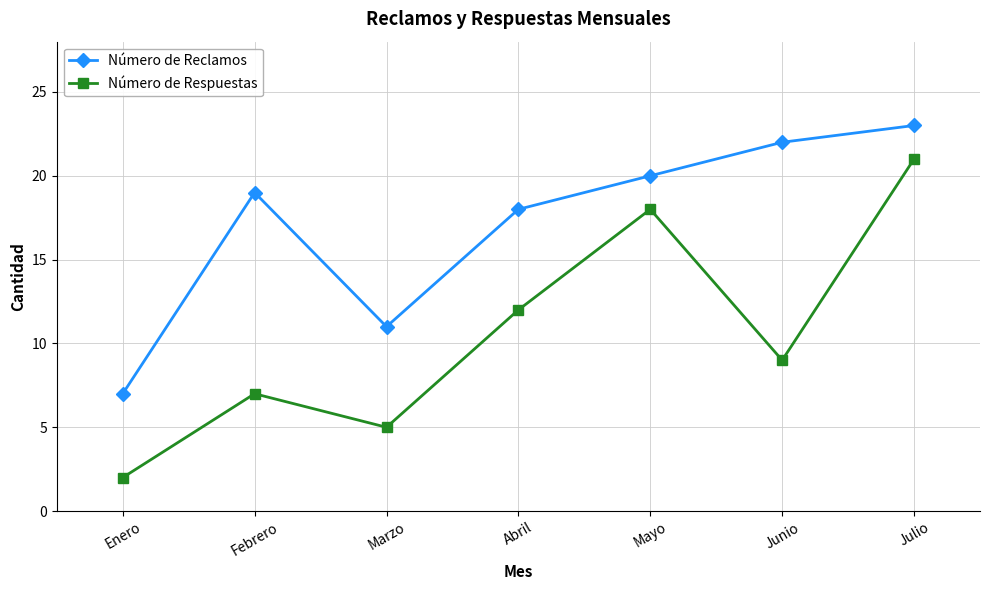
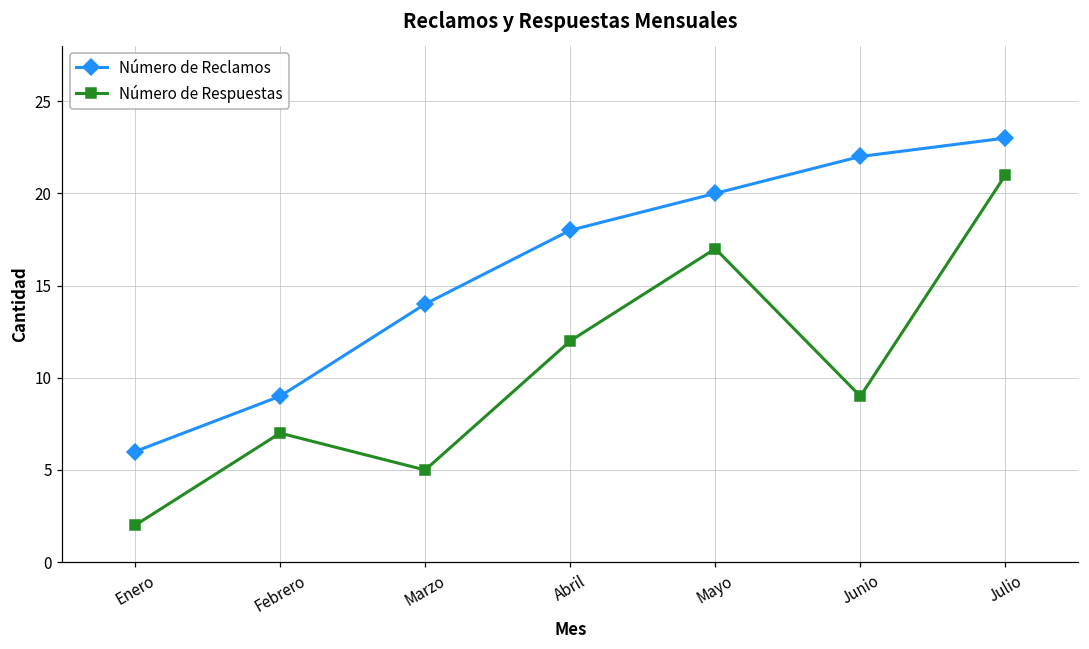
  {
    "Número de Reclamos": {
-     "Enero": 7,
-     "Febrero": 19,
-     "Marzo": 11,
+     "Enero": 6,
+     "Febrero": 9,
+     "Marzo": 14,
      "Abril": 18,
      "Mayo": 20,
      "Junio": 22,
      "Julio": 23
    },
    "Número de Respuestas": {
      "Enero": 2,
      "Febrero": 7,
      "Marzo": 5,
      "Abril": 12,
-     "Mayo": 18,
+     "Mayo": 17,
      "Junio": 9,
      "Julio": 21
    }
  }
